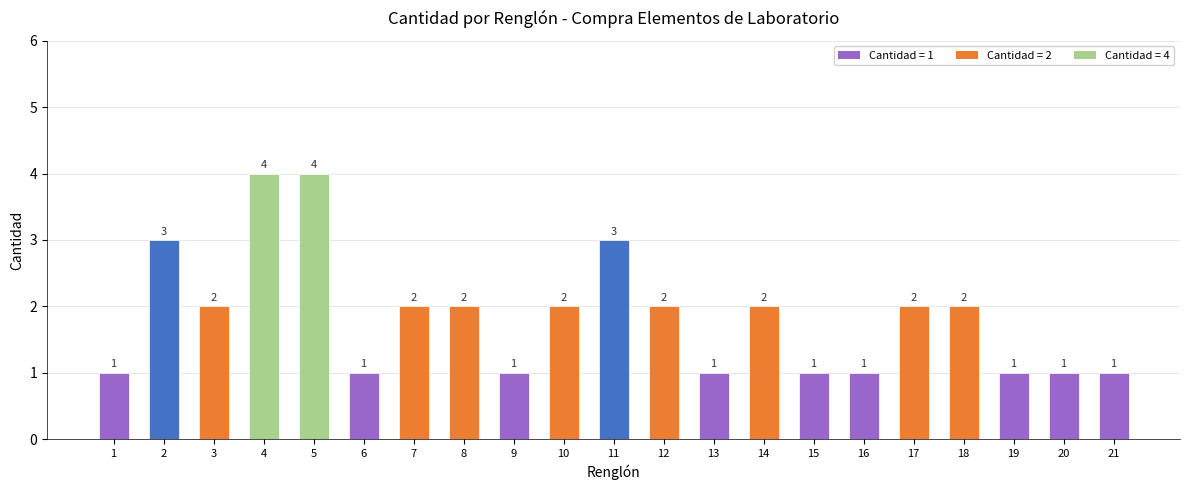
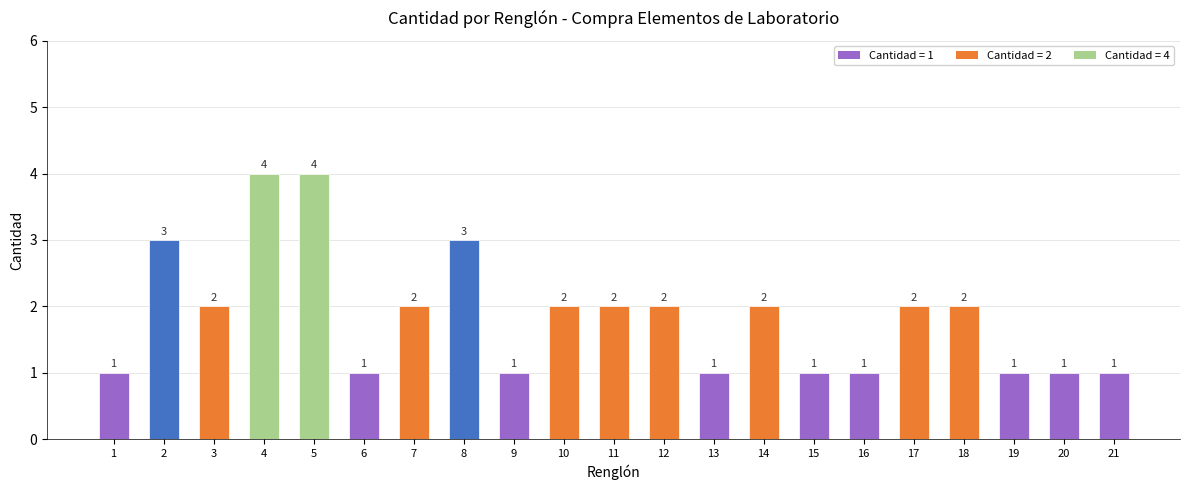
  {
    "1": 1,
    "2": 3,
    "3": 2,
    "4": 4,
    "5": 4,
    "6": 1,
    "7": 2,
-   "8": 2,
+   "8": 3,
    "9": 1,
    "10": 2,
-   "11": 3,
+   "11": 2,
    "12": 2,
    "13": 1,
    "14": 2,
    "15": 1,
    "16": 1,
    "17": 2,
    "18": 2,
    "19": 1,
    "20": 1,
    "21": 1
  }
